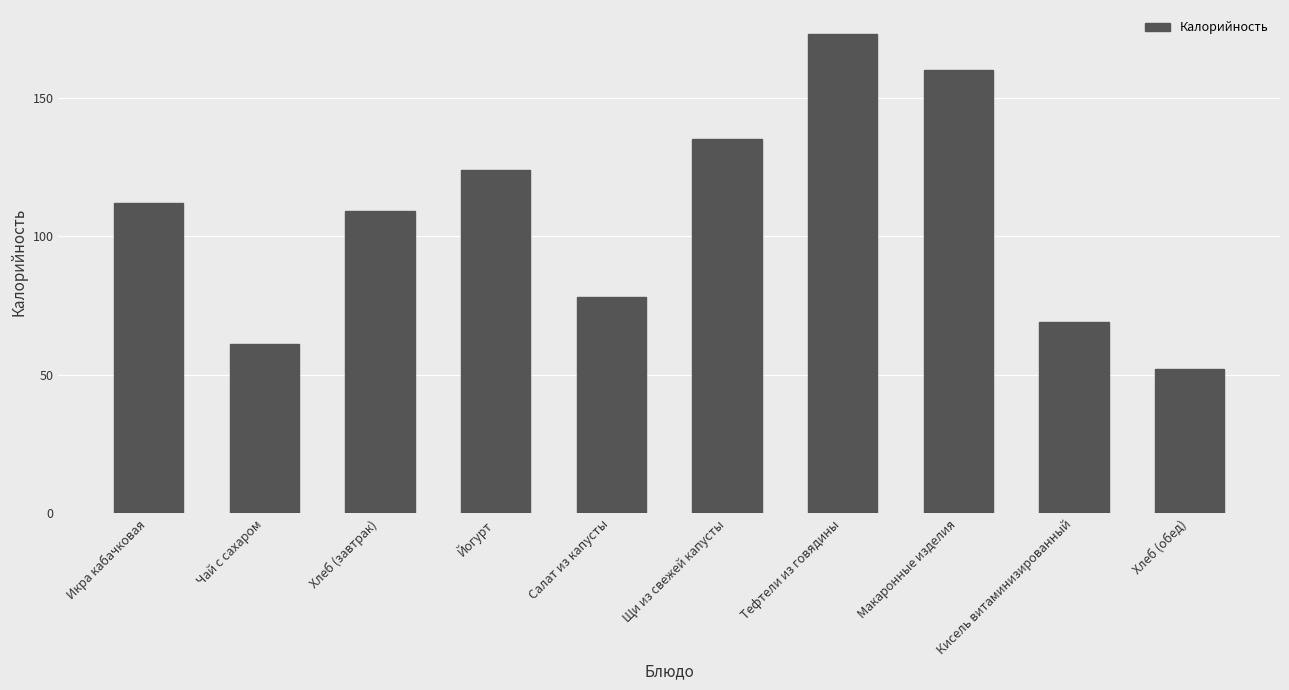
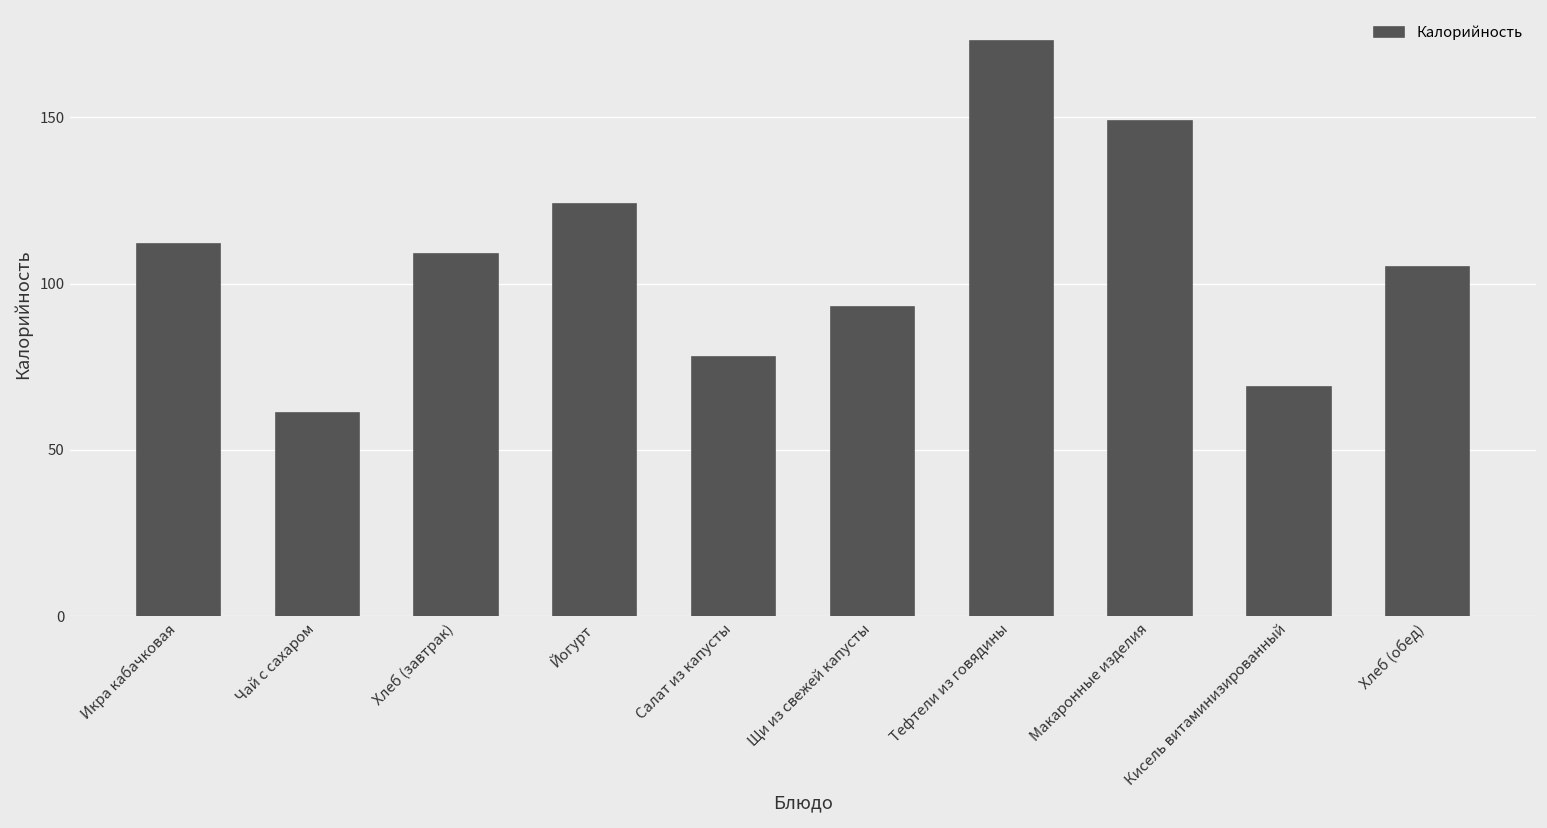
  {
    "Икра кабачковая": 112,
    "Чай с сахаром": 61,
    "Хлеб (завтрак)": 109,
    "Йогурт": 124,
    "Салат из капусты": 78,
-   "Щи из свежей капусты": 135,
+   "Щи из свежей капусты": 93,
    "Тефтели из говядины": 173,
-   "Макаронные изделия": 160,
+   "Макаронные изделия": 149,
    "Кисель витаминизированный": 69,
-   "Хлеб (обед)": 52
+   "Хлеб (обед)": 105
  }
